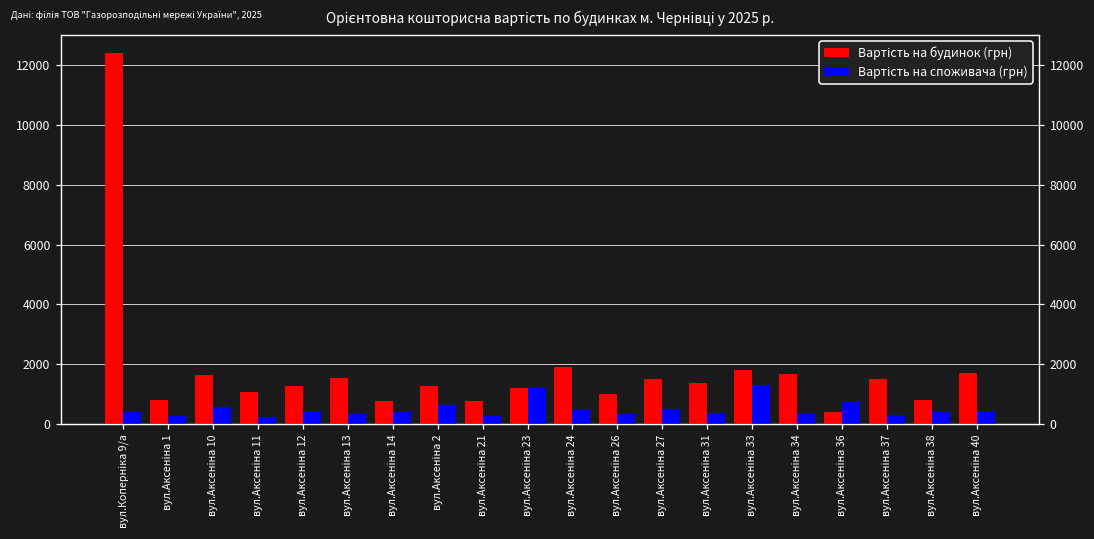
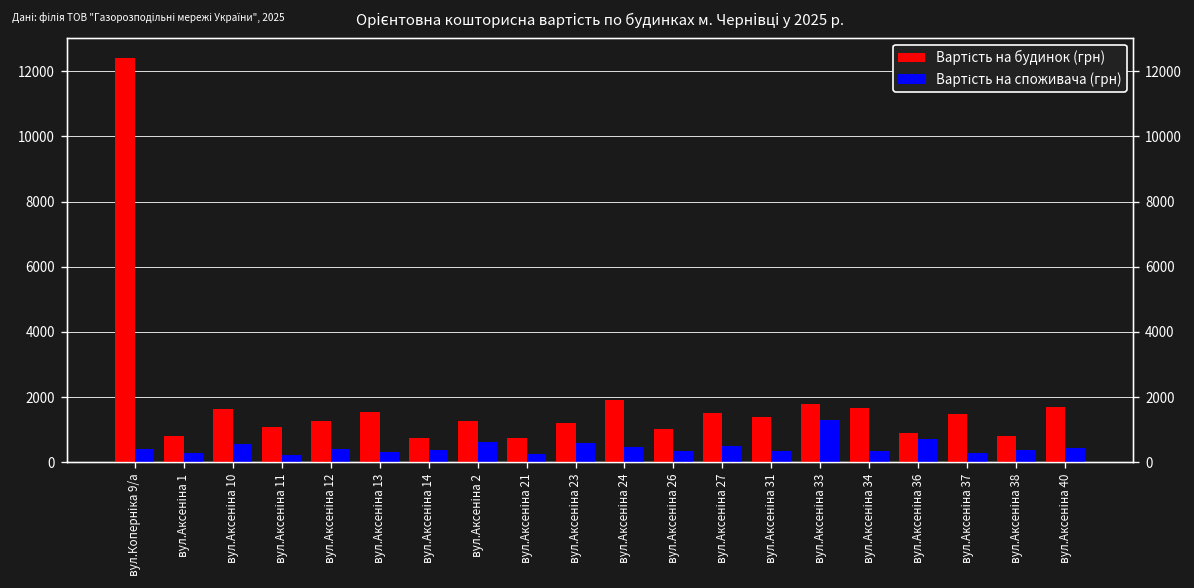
  {
    "Вартість на будинок (грн)": {
      "вул.Коперніка 9/а": 12400,
      "вул.Аксеніна 1": 800,
      "вул.Аксеніна 10": 1600,
      "вул.Аксеніна 11": 1100,
      "вул.Аксеніна 12": 1300,
      "вул.Аксеніна 13": 1500,
      "вул.Аксеніна 14": 800,
      "вул.Аксеніна 2": 1200,
      "вул.Аксеніна 21": 700,
      "вул.Аксеніна 23": 1200,
      "вул.Аксеніна 24": 1900,
      "вул.Аксеніна 26": 1000,
      "вул.Аксеніна 27": 1500,
      "вул.Аксеніна 31": 1400,
      "вул.Аксеніна 33": 1800,
      "вул.Аксеніна 34": 1700,
-     "вул.Аксеніна 36": 400,
+     "вул.Аксеніна 36": 900,
      "вул.Аксеніна 37": 1500,
      "вул.Аксеніна 38": 800,
      "вул.Аксеніна 40": 1700
    },
    "Вартість на споживача (грн)": {
      "вул.Коперніка 9/а": 400,
      "вул.Аксеніна 1": 300,
      "вул.Аксеніна 10": 500,
      "вул.Аксеніна 11": 200,
      "вул.Аксеніна 12": 400,
      "вул.Аксеніна 13": 300,
      "вул.Аксеніна 14": 400,
      "вул.Аксеніна 2": 600,
      "вул.Аксеніна 21": 200,
-     "вул.Аксеніна 23": 1200,
+     "вул.Аксеніна 23": 600,
      "вул.Аксеніна 24": 500,
      "вул.Аксеніна 26": 300,
      "вул.Аксеніна 27": 500,
      "вул.Аксеніна 31": 300,
      "вул.Аксеніна 33": 1300,
      "вул.Аксеніна 34": 300,
      "вул.Аксеніна 36": 700,
      "вул.Аксеніна 37": 300,
      "вул.Аксеніна 38": 400,
      "вул.Аксеніна 40": 400
    }
  }
